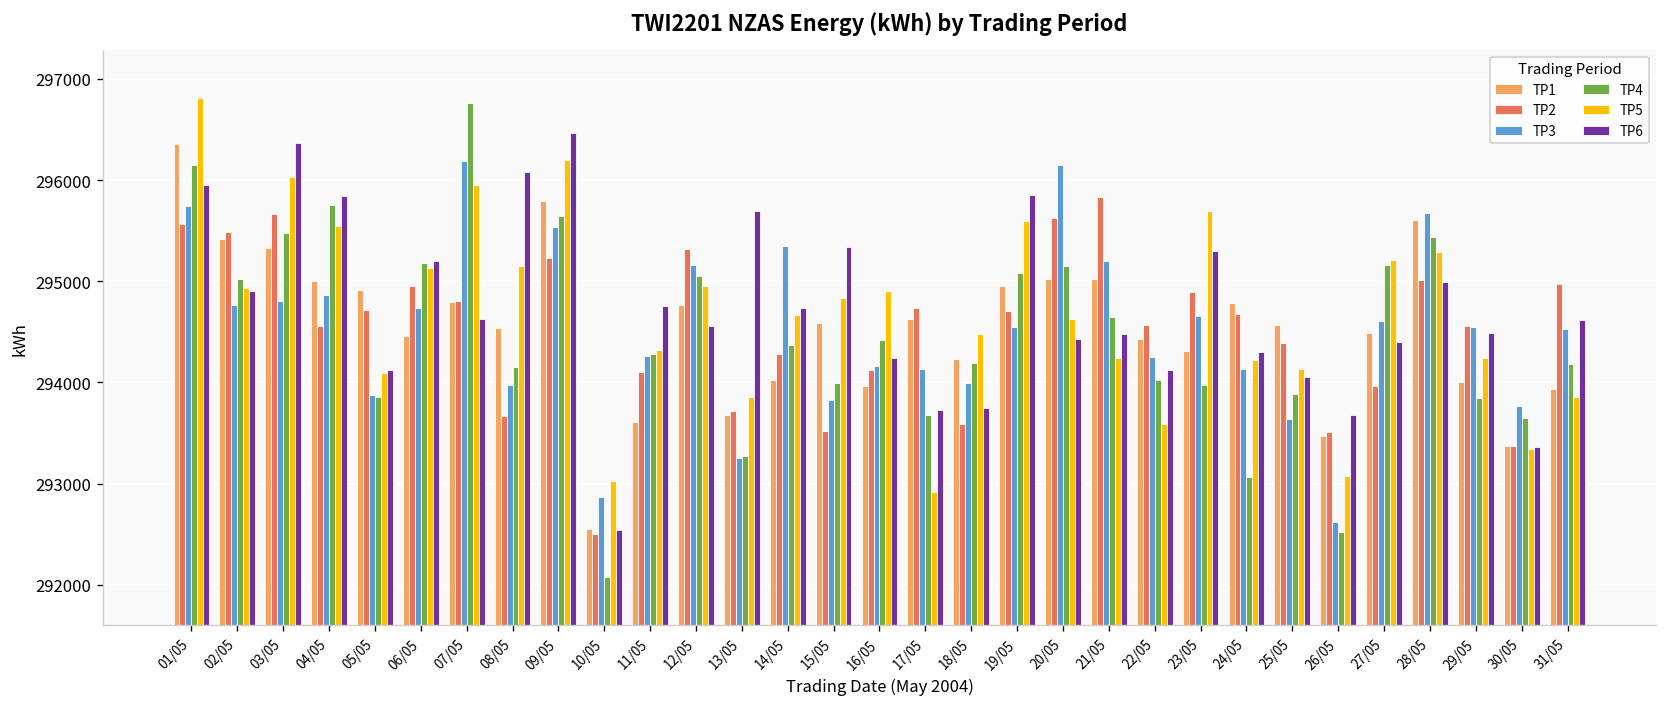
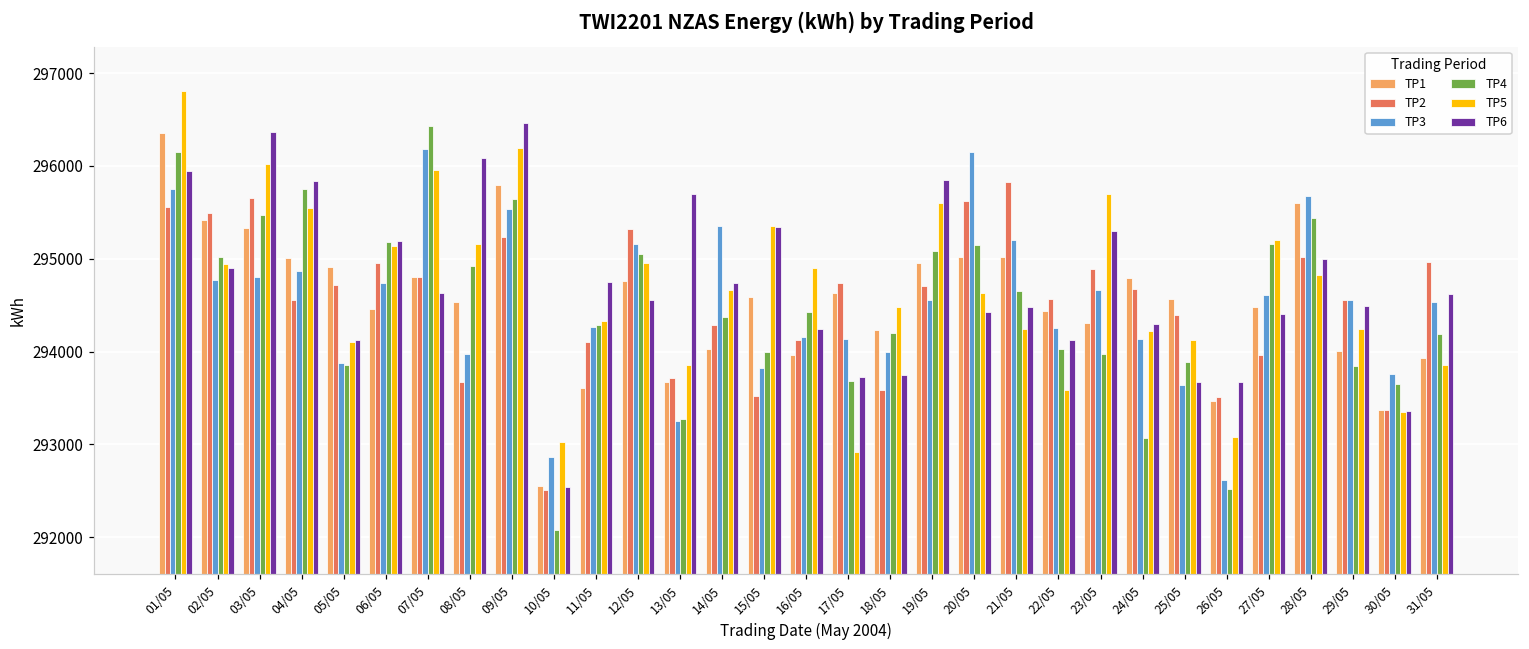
  {
    "TP3": {
      "01/05": 295700,
      "02/05": 294800,
      "03/05": 294800,
      "04/05": 294900,
      "05/05": 293900,
      "06/05": 294700,
      "07/05": 296200,
      "08/05": 294000,
      "09/05": 295500,
      "10/05": 292900,
      "11/05": 294300,
      "12/05": 295200,
      "13/05": 293300,
      "14/05": 295400,
      "15/05": 293800,
      "16/05": 294200,
      "17/05": 294100,
      "18/05": 294000,
      "19/05": 294600,
      "20/05": 296100,
      "21/05": 295200,
      "22/05": 294300,
      "23/05": 294700,
      "24/05": 294100,
      "25/05": 293600,
      "26/05": 292600,
      "27/05": 294600,
      "28/05": 295700,
      "29/05": 294600,
      "30/05": 293800,
      "31/05": 294500
    },
    "TP4": {
      "01/05": 296200,
      "02/05": 295000,
      "03/05": 295500,
      "04/05": 295800,
      "05/05": 293900,
      "06/05": 295200,
-     "07/05": 296800,
-     "08/05": 294200,
+     "07/05": 296400,
+     "08/05": 294900,
      "09/05": 295600,
      "10/05": 292100,
      "11/05": 294300,
      "12/05": 295100,
      "13/05": 293300,
      "14/05": 294400,
      "15/05": 294000,
      "16/05": 294400,
      "17/05": 293700,
      "18/05": 294200,
      "19/05": 295100,
      "20/05": 295200,
      "21/05": 294700,
      "22/05": 294000,
      "23/05": 294000,
      "24/05": 293100,
      "25/05": 293900,
      "26/05": 292500,
      "27/05": 295200,
      "28/05": 295400,
      "29/05": 293800,
      "30/05": 293600,
      "31/05": 294200
    },
    "TP5": {
      "01/05": 296800,
      "02/05": 294900,
      "03/05": 296000,
      "04/05": 295600,
      "05/05": 294100,
      "06/05": 295100,
      "07/05": 296000,
      "08/05": 295200,
      "09/05": 296200,
      "10/05": 293000,
      "11/05": 294300,
      "12/05": 295000,
      "13/05": 293900,
      "14/05": 294700,
-     "15/05": 294800,
+     "15/05": 295400,
      "16/05": 294900,
      "17/05": 292900,
      "18/05": 294500,
      "19/05": 295600,
      "20/05": 294600,
      "21/05": 294200,
      "22/05": 293600,
      "23/05": 295700,
      "24/05": 294200,
      "25/05": 294100,
      "26/05": 293100,
      "27/05": 295200,
-     "28/05": 295300,
+     "28/05": 294800,
      "29/05": 294200,
      "30/05": 293300,
      "31/05": 293900
    },
    "TP6": {
      "01/05": 296000,
      "02/05": 294900,
      "03/05": 296400,
      "04/05": 295800,
      "05/05": 294100,
      "06/05": 295200,
      "07/05": 294600,
      "08/05": 296100,
      "09/05": 296500,
      "10/05": 292500,
      "11/05": 294800,
      "12/05": 294600,
      "13/05": 295700,
      "14/05": 294700,
      "15/05": 295300,
      "16/05": 294200,
      "17/05": 293700,
      "18/05": 293700,
      "19/05": 295900,
      "20/05": 294400,
      "21/05": 294500,
      "22/05": 294100,
      "23/05": 295300,
      "24/05": 294300,
-     "25/05": 294100,
+     "25/05": 293700,
      "26/05": 293700,
      "27/05": 294400,
      "28/05": 295000,
      "29/05": 294500,
      "30/05": 293400,
      "31/05": 294600
    }
  }
